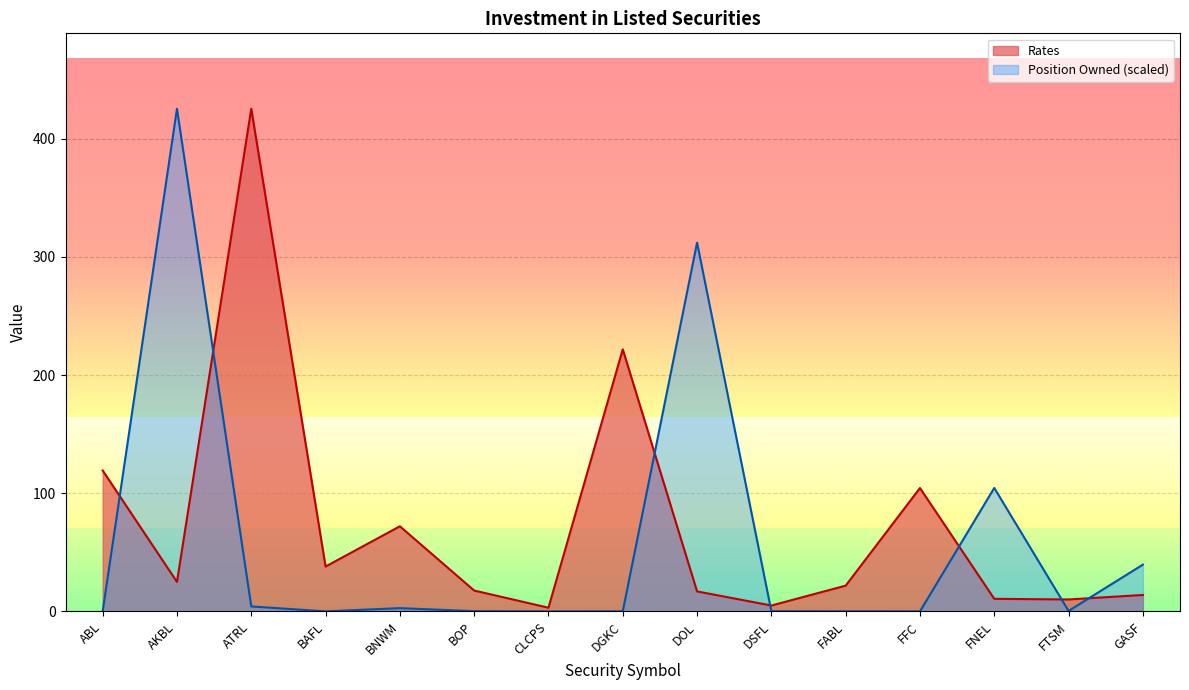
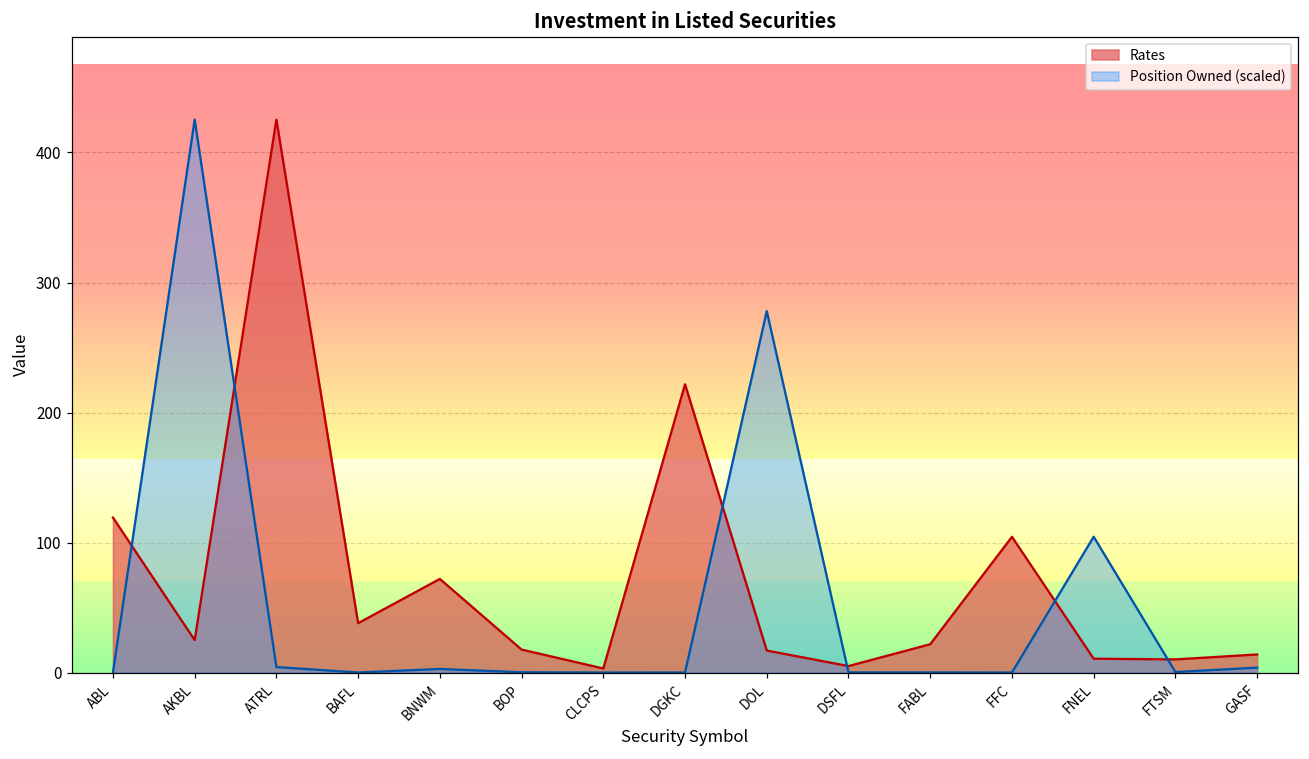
  {
    "Position Owned (scaled)": {
      "ABL": 0,
      "AKBL": 425,
      "ATRL": 4,
      "BAFL": 0,
      "BNWM": 3,
      "BOP": 0,
      "CLCPS": 0,
      "DGKC": 0,
-     "DOL": 312,
+     "DOL": 278,
      "DSFL": 0,
      "FABL": 0,
      "FFC": 0,
      "FNEL": 104,
      "FTSM": 0,
-     "GASF": 40
+     "GASF": 4
    }
  }
